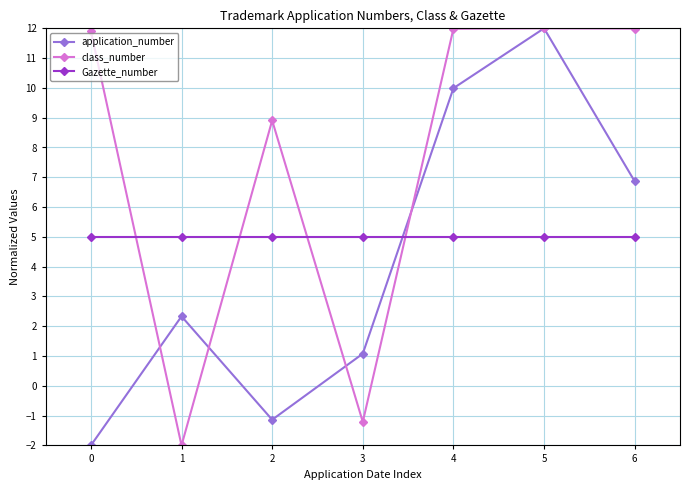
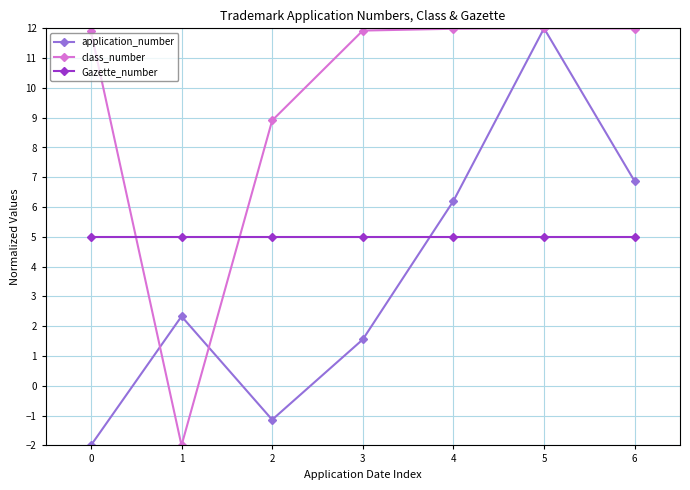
  {
    "application_number": {
      "0": -2.0,
      "1": 2.3,
      "2": -1.1,
-     "3": 1.1,
-     "4": 10.0,
+     "3": 1.6,
+     "4": 6.2,
      "6": 6.9
    },
    "class_number": {
      "0": 11.9,
      "1": -2.0,
      "2": 8.9,
-     "3": -1.2,
+     "3": 11.9,
      "4": 12.0,
      "6": 12.0
    },
    "Gazette_number": {
      "0": 5.0,
      "1": 5.0,
      "2": 5.0,
      "3": 5.0,
      "4": 5.0,
      "5": 5.0,
      "6": 5.0
    }
  }
